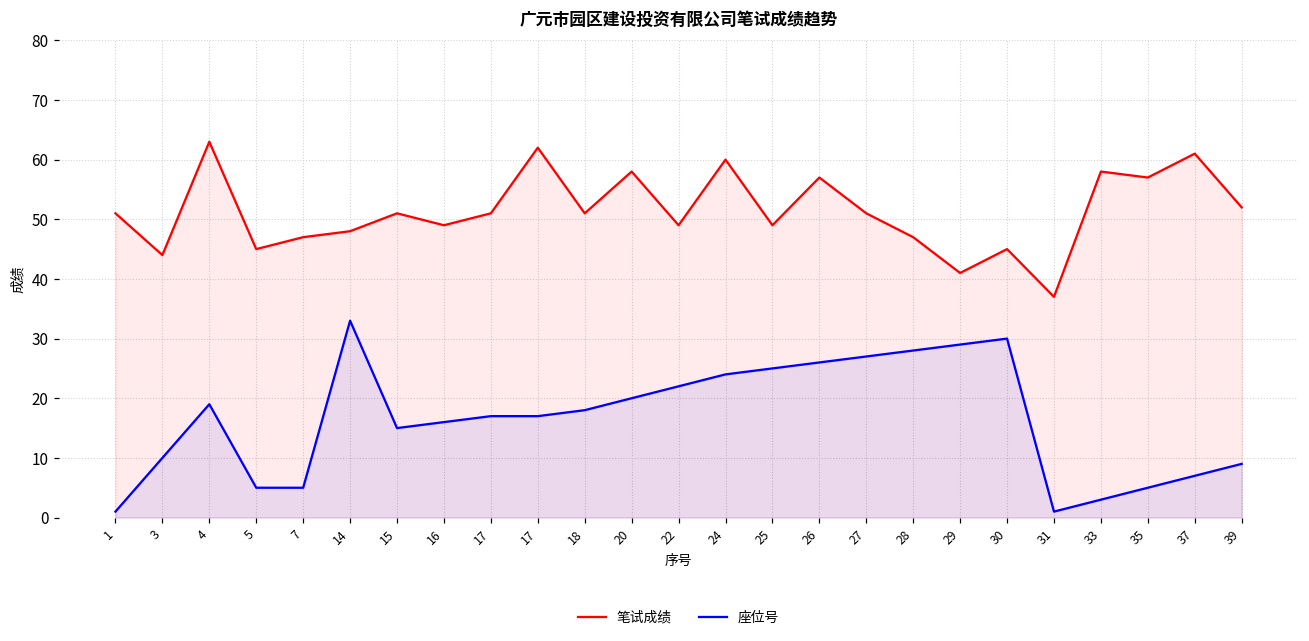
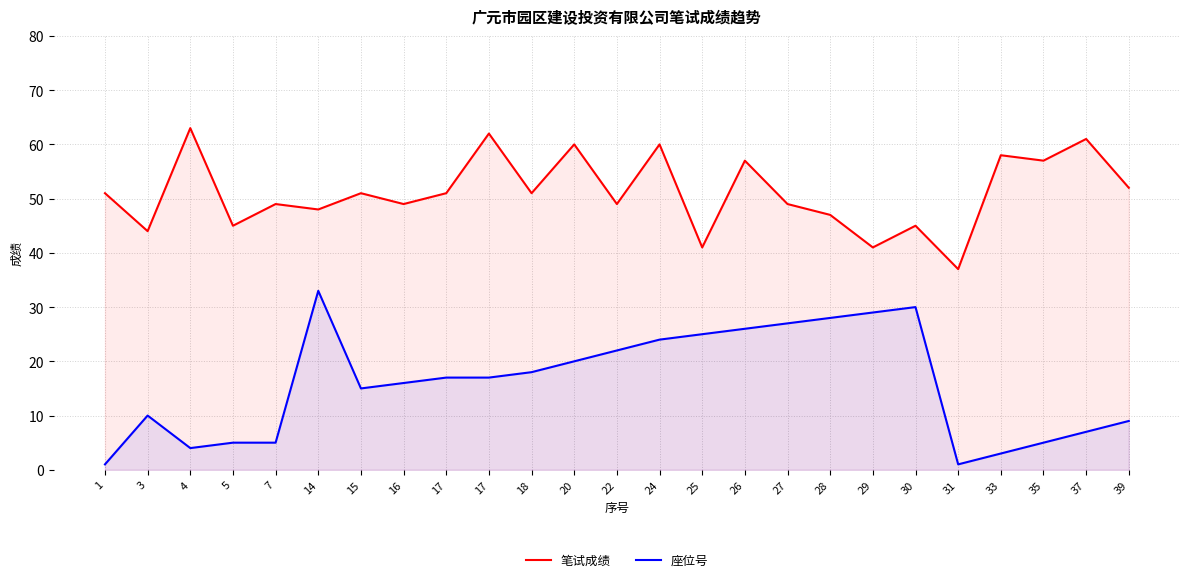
  {
    "笔试成绩": {
      "1": 51,
      "3": 44,
      "4": 63,
      "5": 45,
-     "7": 47,
+     "7": 49,
      "14": 48,
      "15": 51,
      "16": 49,
      "18": 51,
-     "20": 58,
+     "20": 60,
      "22": 49,
      "24": 60,
-     "25": 49,
+     "25": 41,
      "26": 57,
-     "27": 51,
+     "27": 49,
      "28": 47,
      "29": 41,
      "30": 45,
      "31": 37,
      "33": 58,
      "35": 57,
      "37": 61,
      "39": 52
    },
    "座位号": {
      "1": 1,
      "3": 10,
-     "4": 19,
+     "4": 4,
      "5": 5,
      "7": 5,
      "14": 33,
      "15": 15,
      "16": 16,
      "18": 18,
      "20": 20,
      "22": 22,
      "24": 24,
      "25": 25,
      "26": 26,
      "27": 27,
      "28": 28,
      "29": 29,
      "30": 30,
      "31": 1,
      "33": 3,
      "35": 5,
      "37": 7,
      "39": 9
    }
  }
